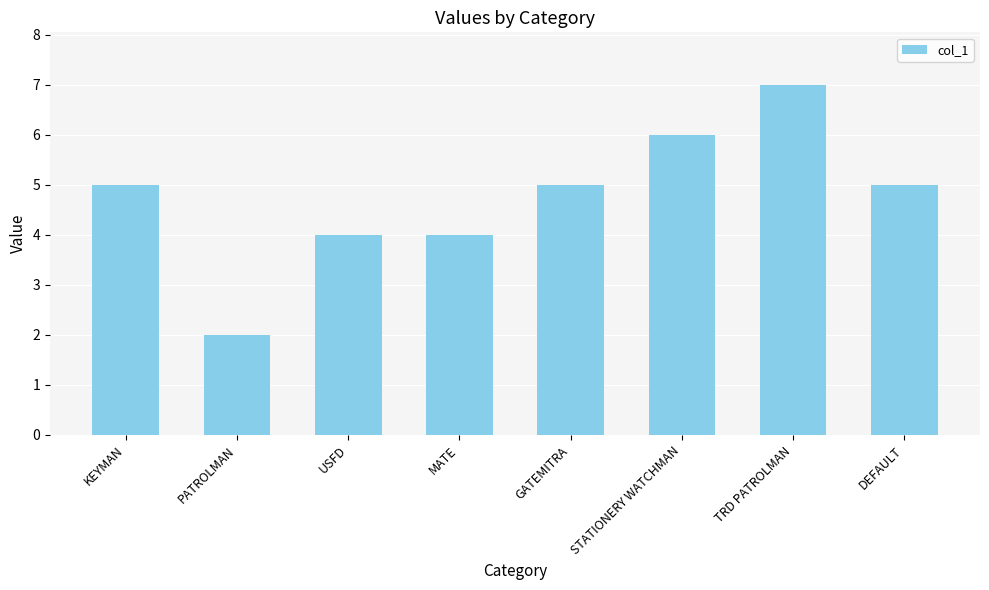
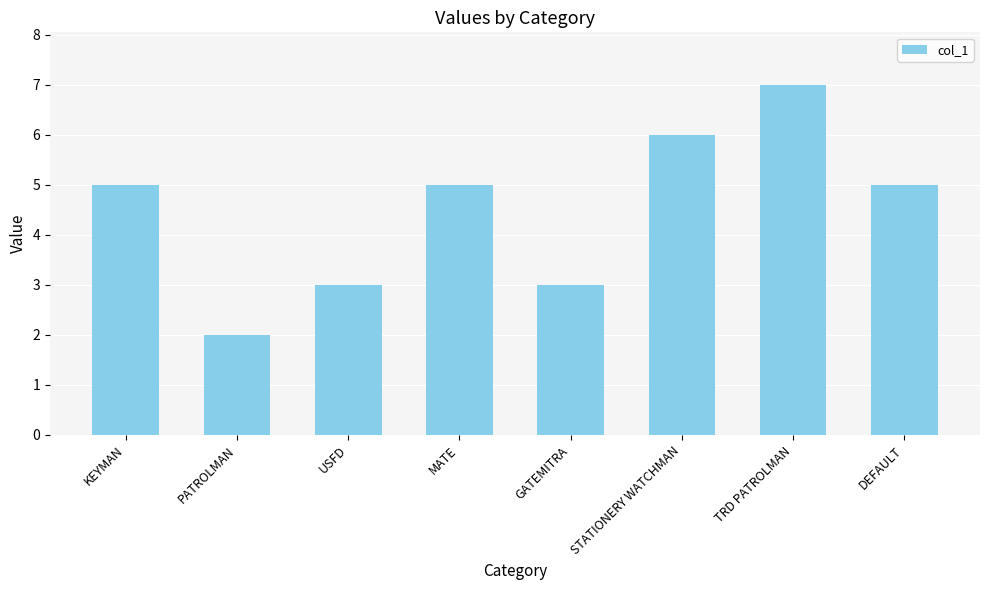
  {
    "KEYMAN": 5,
    "PATROLMAN": 2,
-   "USFD": 4,
-   "MATE": 4,
-   "GATEMITRA": 5,
+   "USFD": 3,
+   "MATE": 5,
+   "GATEMITRA": 3,
    "STATIONERY WATCHMAN": 6,
    "TRD PATROLMAN": 7,
    "DEFAULT": 5
  }
